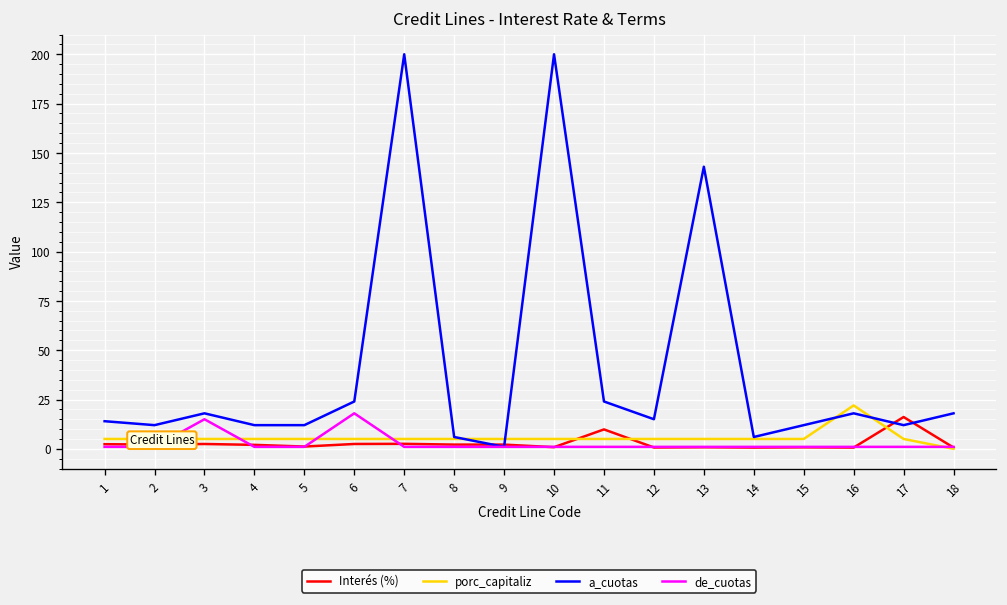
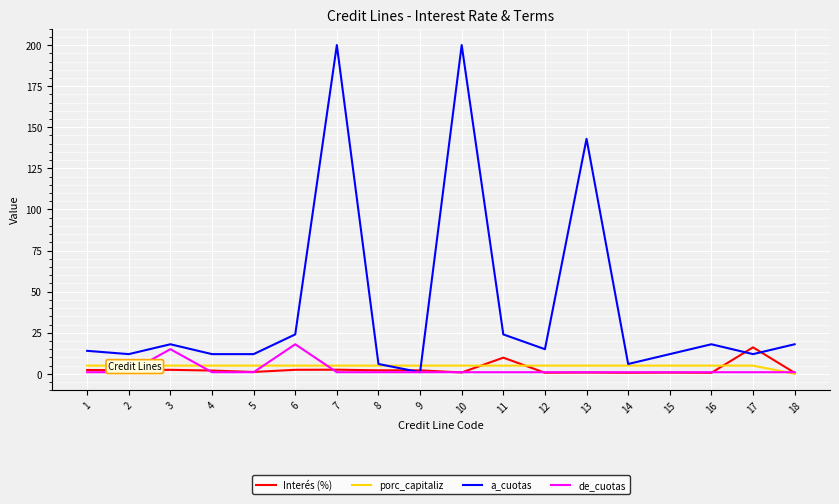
  {
    "Interés (%)": {
      "3": 2,
      "6": 2,
      "11": 10,
      "17": 16
    },
    "porc_capitaliz": {
      "1": 5,
      "3": 5,
      "4": 5,
      "5": 5,
      "6": 5,
      "7": 5,
      "9": 5,
      "10": 5,
      "11": 5,
      "12": 5,
      "13": 5,
      "15": 5,
-     "16": 22,
+     "16": 5,
      "17": 5
    },
    "a_cuotas": {
      "1": 14,
      "2": 12,
      "3": 18,
      "4": 12,
      "5": 12,
      "6": 24,
      "7": 200,
      "10": 200,
      "11": 24,
      "12": 15,
      "13": 143,
      "15": 12,
      "16": 18,
      "17": 12,
      "18": 18
    },
    "de_cuotas": {
      "3": 15,
      "6": 18,
      "11": 1,
      "17": 1
    }
  }
